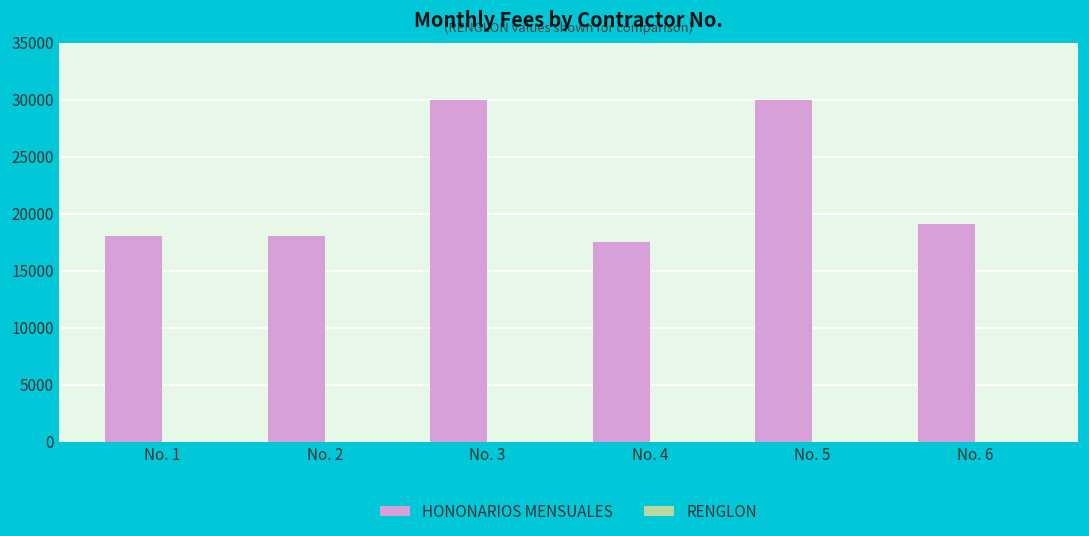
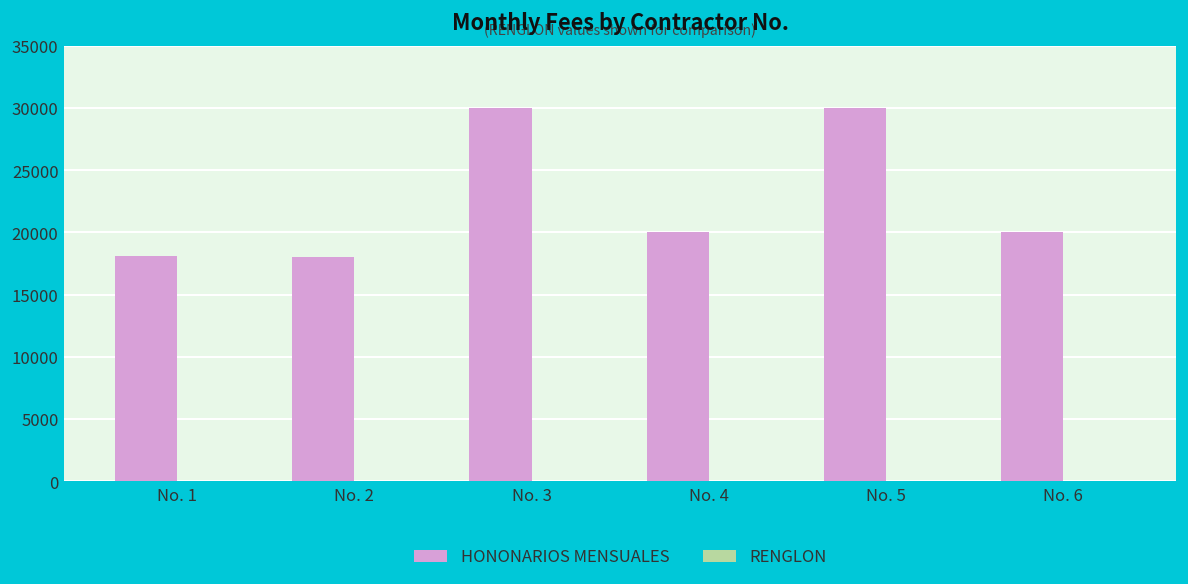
  {
    "HONONARIOS MENSUALES": {
      "No. 1": 18100,
      "No. 2": 18000,
      "No. 3": 30000,
-     "No. 4": 17500,
+     "No. 4": 20000,
      "No. 5": 30000,
-     "No. 6": 19100
+     "No. 6": 20000
    }
  }
